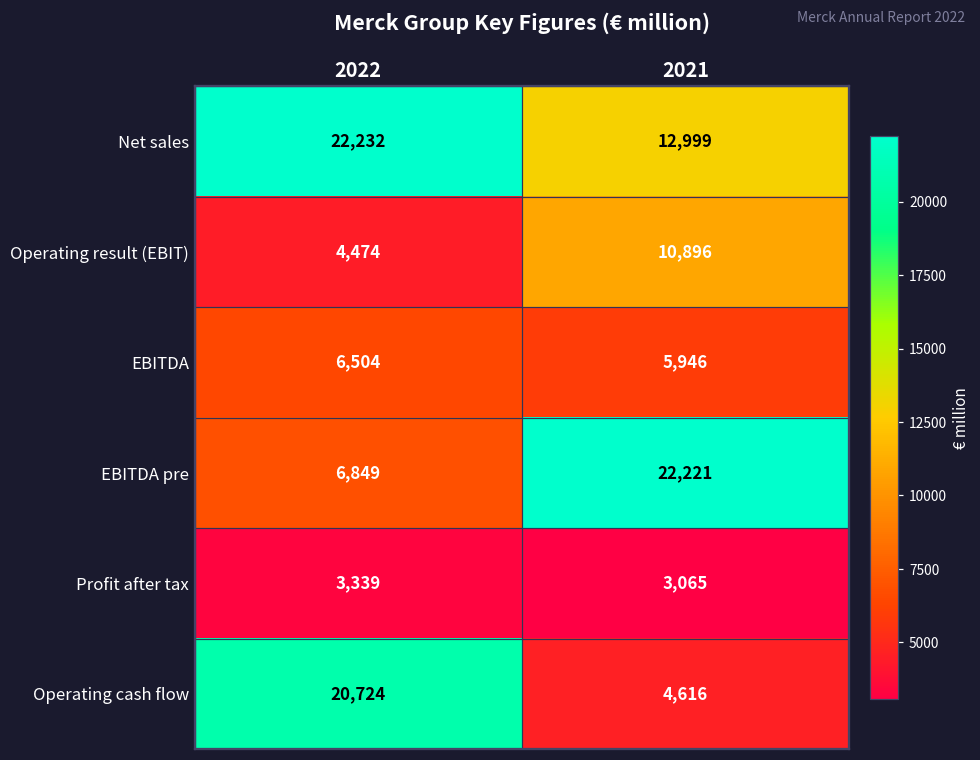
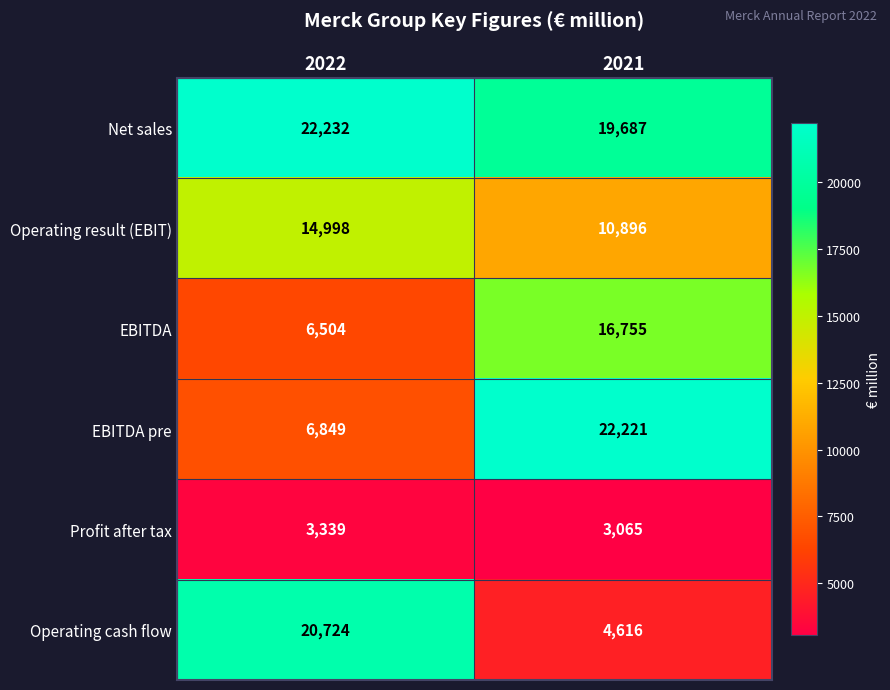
  {
    "Net sales": {
      "2022": "22,232",
-     "2021": "12,999"
+     "2021": "19,687"
    },
    "Operating result (EBIT)": {
-     "2022": "4,474",
+     "2022": "14,998",
      "2021": "10,896"
    },
    "EBITDA": {
      "2022": "6,504",
-     "2021": "5,946"
+     "2021": "16,755"
    },
    "EBITDA pre": {
      "2022": "6,849",
      "2021": "22,221"
    },
    "Profit after tax": {
      "2022": "3,339",
      "2021": "3,065"
    },
    "Operating cash flow": {
      "2022": "20,724",
      "2021": "4,616"
    }
  }
